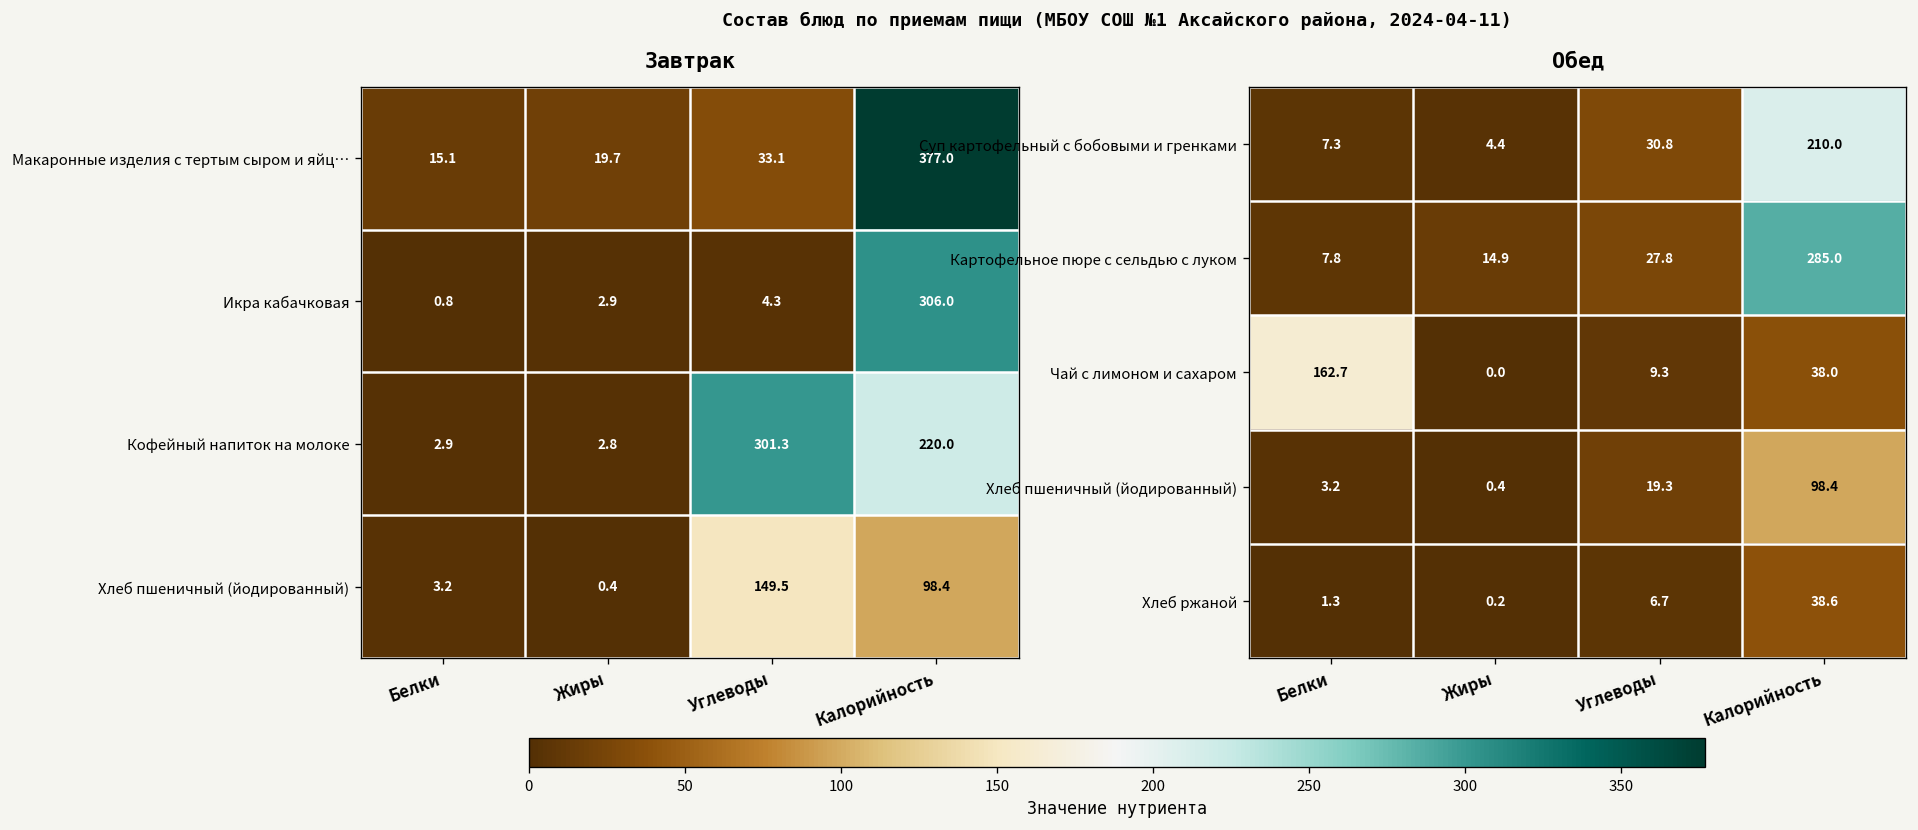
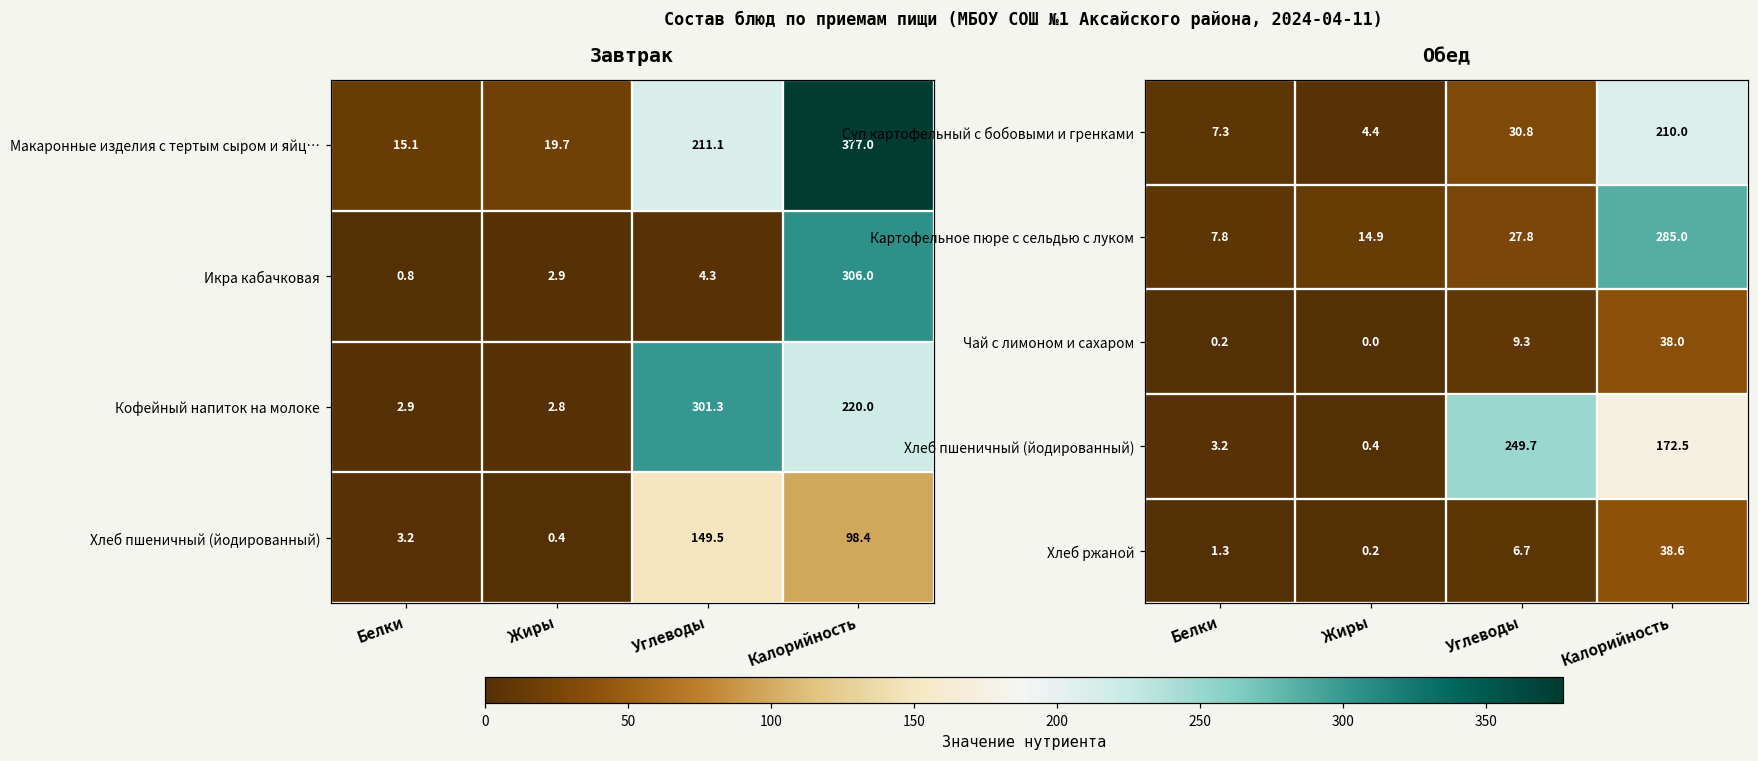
  {
    "Завтрак": {
      "Макаронные изделия с тертым сыром и яйц…": {
        "Белки": 15.1,
        "Жиры": 19.7,
-       "Углеводы": 33.1,
+       "Углеводы": 211.1,
        "Калорийность": 377.0
      },
      "Икра кабачковая": {
        "Белки": 0.8,
        "Жиры": 2.9,
        "Углеводы": 4.3,
        "Калорийность": 306.0
      },
      "Кофейный напиток на молоке": {
        "Белки": 2.9,
        "Жиры": 2.8,
        "Углеводы": 301.3,
        "Калорийность": 220.0
      },
      "Хлеб пшеничный (йодированный)": {
        "Белки": 3.2,
        "Жиры": 0.4,
        "Углеводы": 149.5,
        "Калорийность": 98.4
      }
    },
    "Обед": {
      "Картофельное пюре с сельдью с луком": {
        "Белки": 7.8,
        "Жиры": 14.9,
        "Углеводы": 27.8,
        "Калорийность": 285.0
      },
      "Чай с лимоном и сахаром": {
-       "Белки": 162.7,
+       "Белки": 0.2,
        "Жиры": 0.0,
        "Углеводы": 9.3,
        "Калорийность": 38.0
      },
      "Хлеб пшеничный (йодированный)": {
        "Белки": 3.2,
        "Жиры": 0.4,
-       "Углеводы": 19.3,
-       "Калорийность": 98.4
+       "Углеводы": 249.7,
+       "Калорийность": 172.5
      },
      "Хлеб ржаной": {
        "Белки": 1.3,
        "Жиры": 0.2,
        "Углеводы": 6.7,
        "Калорийность": 38.6
      }
    }
  }
